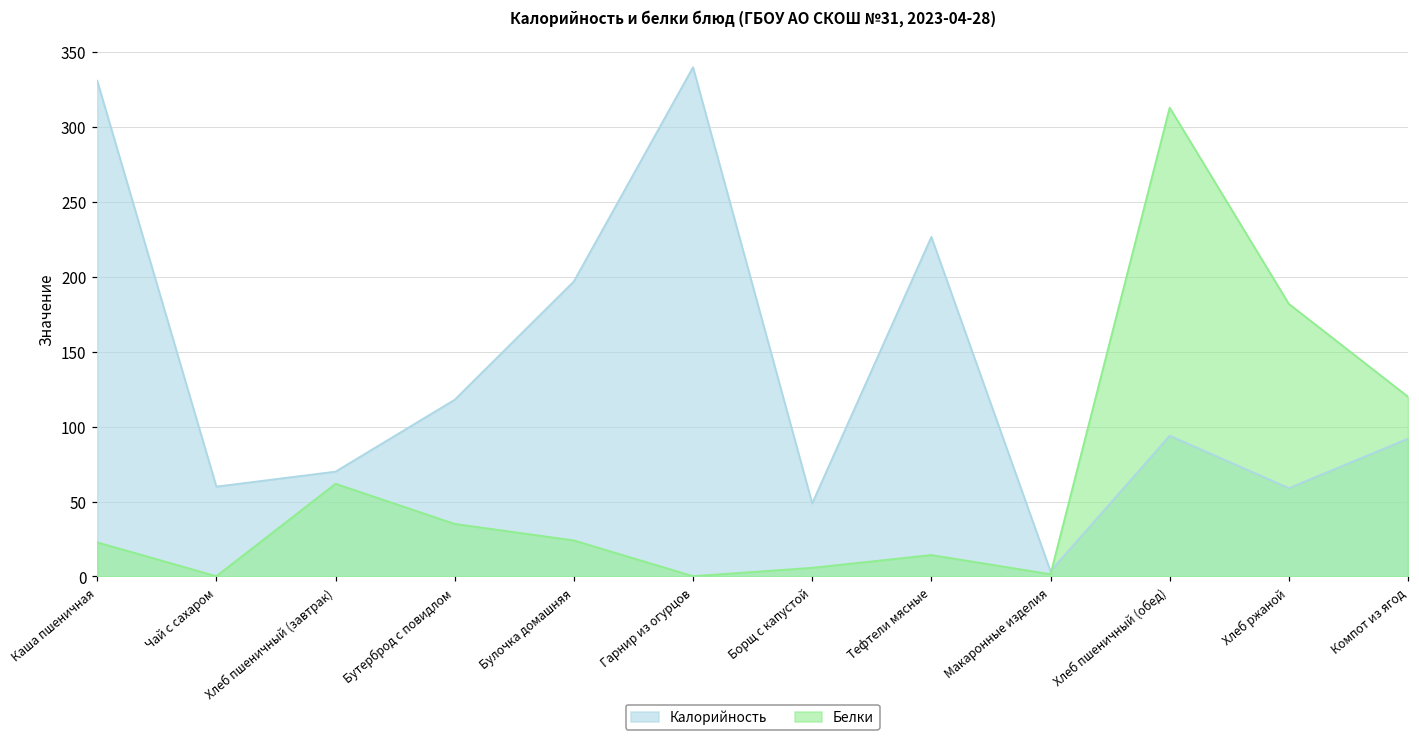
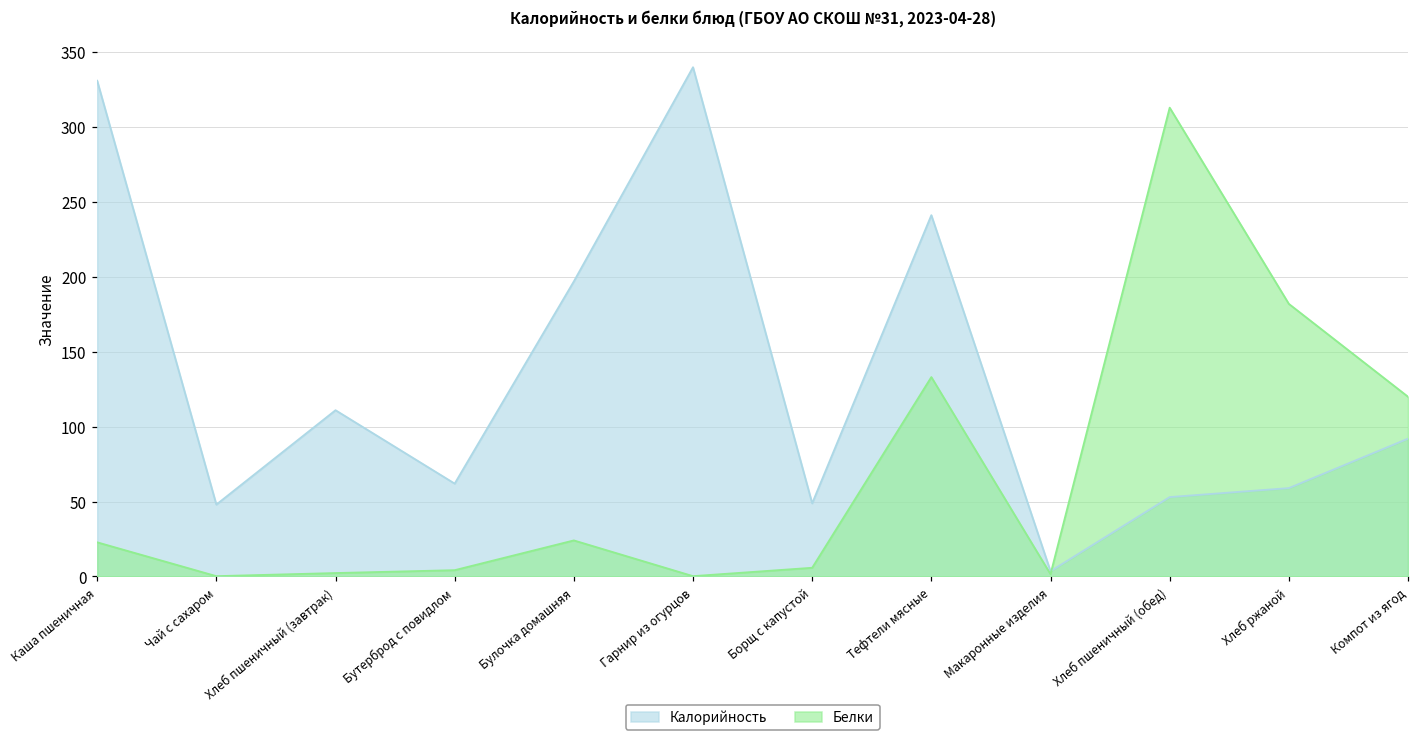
  {
    "Калорийность": {
      "Каша пшеничная": 331,
-     "Чай с сахаром": 60,
-     "Хлеб пшеничный (завтрак)": 70,
-     "Бутерброд с повидлом": 118,
+     "Чай с сахаром": 48,
+     "Хлеб пшеничный (завтрак)": 111,
+     "Бутерброд с повидлом": 62,
      "Булочка домашняя": 197,
      "Гарнир из огурцов": 340,
      "Борщ с капустой": 49,
-     "Тефтели мясные": 227,
+     "Тефтели мясные": 241,
      "Макаронные изделия": 4,
-     "Хлеб пшеничный (обед)": 94,
+     "Хлеб пшеничный (обед)": 53,
      "Хлеб ржаной": 59,
      "Компот из ягод": 92
    },
    "Белки": {
      "Каша пшеничная": 23,
      "Чай с сахаром": 0,
-     "Хлеб пшеничный (завтрак)": 62,
-     "Бутерброд с повидлом": 35,
+     "Хлеб пшеничный (завтрак)": 2,
+     "Бутерброд с повидлом": 4,
      "Булочка домашняя": 24,
      "Гарнир из огурцов": 0,
      "Борщ с капустой": 6,
-     "Тефтели мясные": 14,
+     "Тефтели мясные": 133,
      "Макаронные изделия": 2,
      "Хлеб пшеничный (обед)": 313,
      "Хлеб ржаной": 182,
      "Компот из ягод": 120
    }
  }
